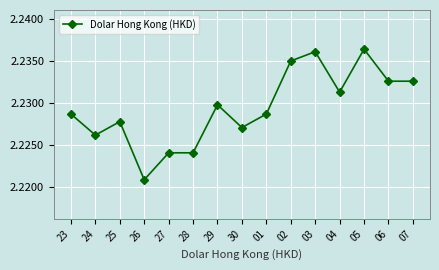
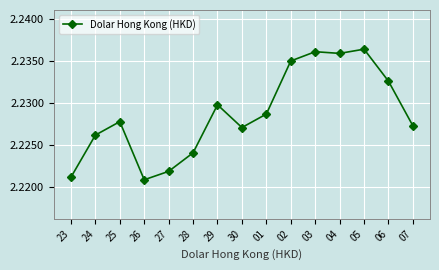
  {
-   "23": 2.229,
+   "23": 2.221,
    "24": 2.226,
    "25": 2.228,
    "26": 2.221,
-   "27": 2.224,
+   "27": 2.222,
    "28": 2.224,
    "29": 2.230,
    "30": 2.227,
    "01": 2.229,
    "02": 2.235,
    "03": 2.236,
-   "04": 2.231,
+   "04": 2.236,
    "05": 2.236,
    "06": 2.233,
-   "07": 2.233
+   "07": 2.227
  }
